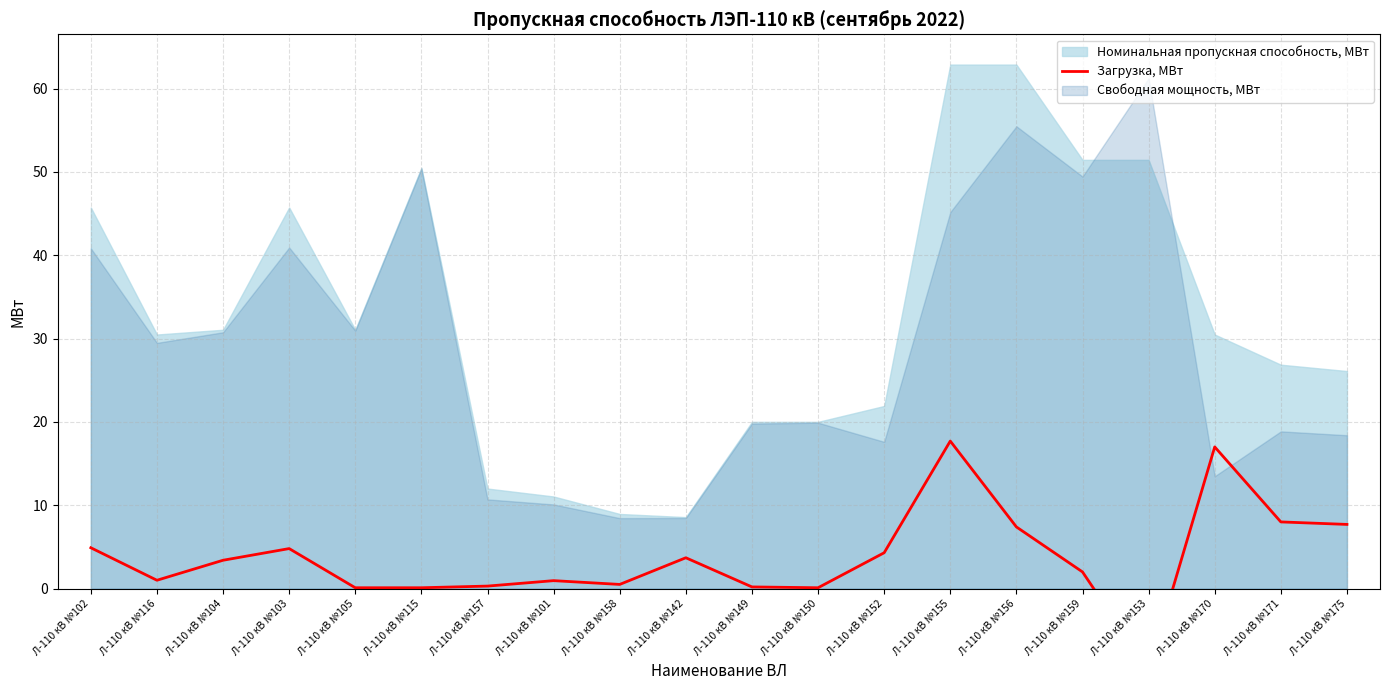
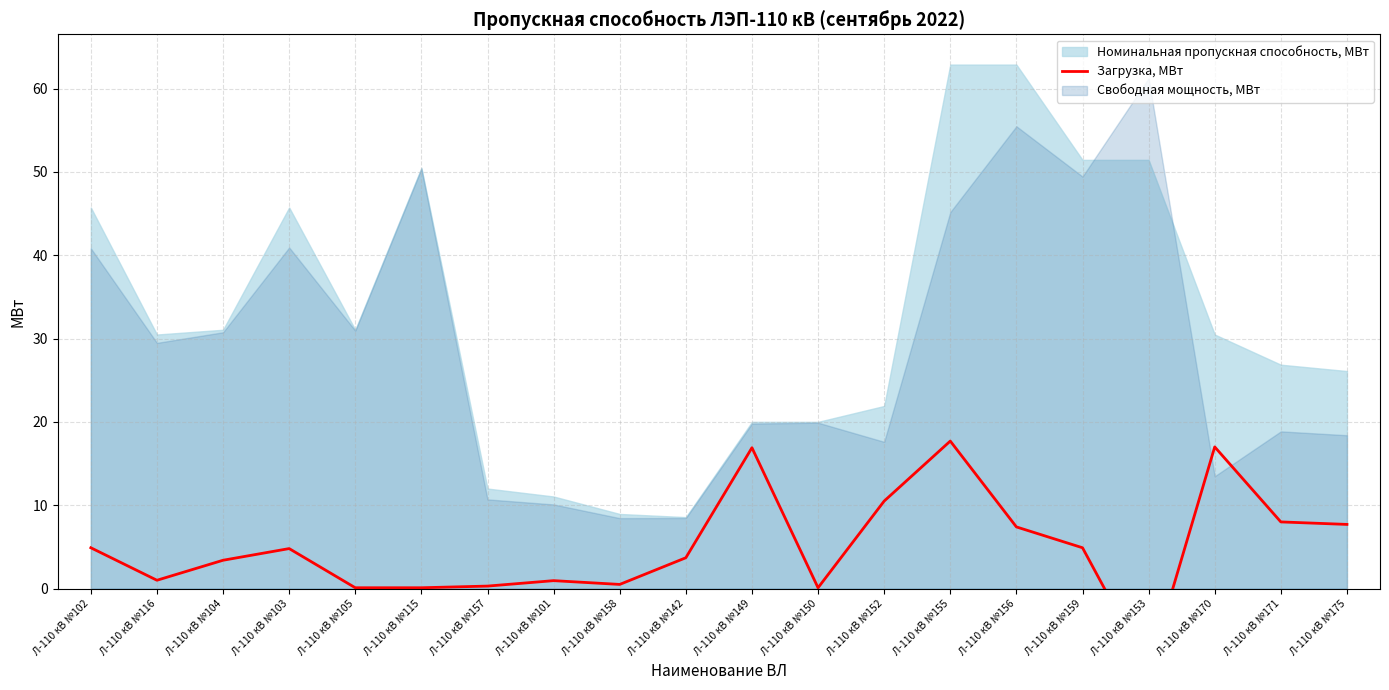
  {
    "Загрузка, МВт": {
      "Л-110 кВ №102": 5,
      "Л-110 кВ №116": 1,
      "Л-110 кВ №104": 3,
      "Л-110 кВ №103": 5,
      "Л-110 кВ №105": 0,
      "Л-110 кВ №115": 0,
      "Л-110 кВ №157": 0,
      "Л-110 кВ №101": 1,
      "Л-110 кВ №158": 1,
      "Л-110 кВ №142": 4,
-     "Л-110 кВ №149": 0,
+     "Л-110 кВ №149": 17,
      "Л-110 кВ №150": 0,
-     "Л-110 кВ №152": 4,
+     "Л-110 кВ №152": 11,
      "Л-110 кВ №155": 18,
      "Л-110 кВ №156": 7,
-     "Л-110 кВ №159": 2,
+     "Л-110 кВ №159": 5,
      "Л-110 кВ №170": 17,
      "Л-110 кВ №171": 8,
      "Л-110 кВ №175": 8
    }
  }
